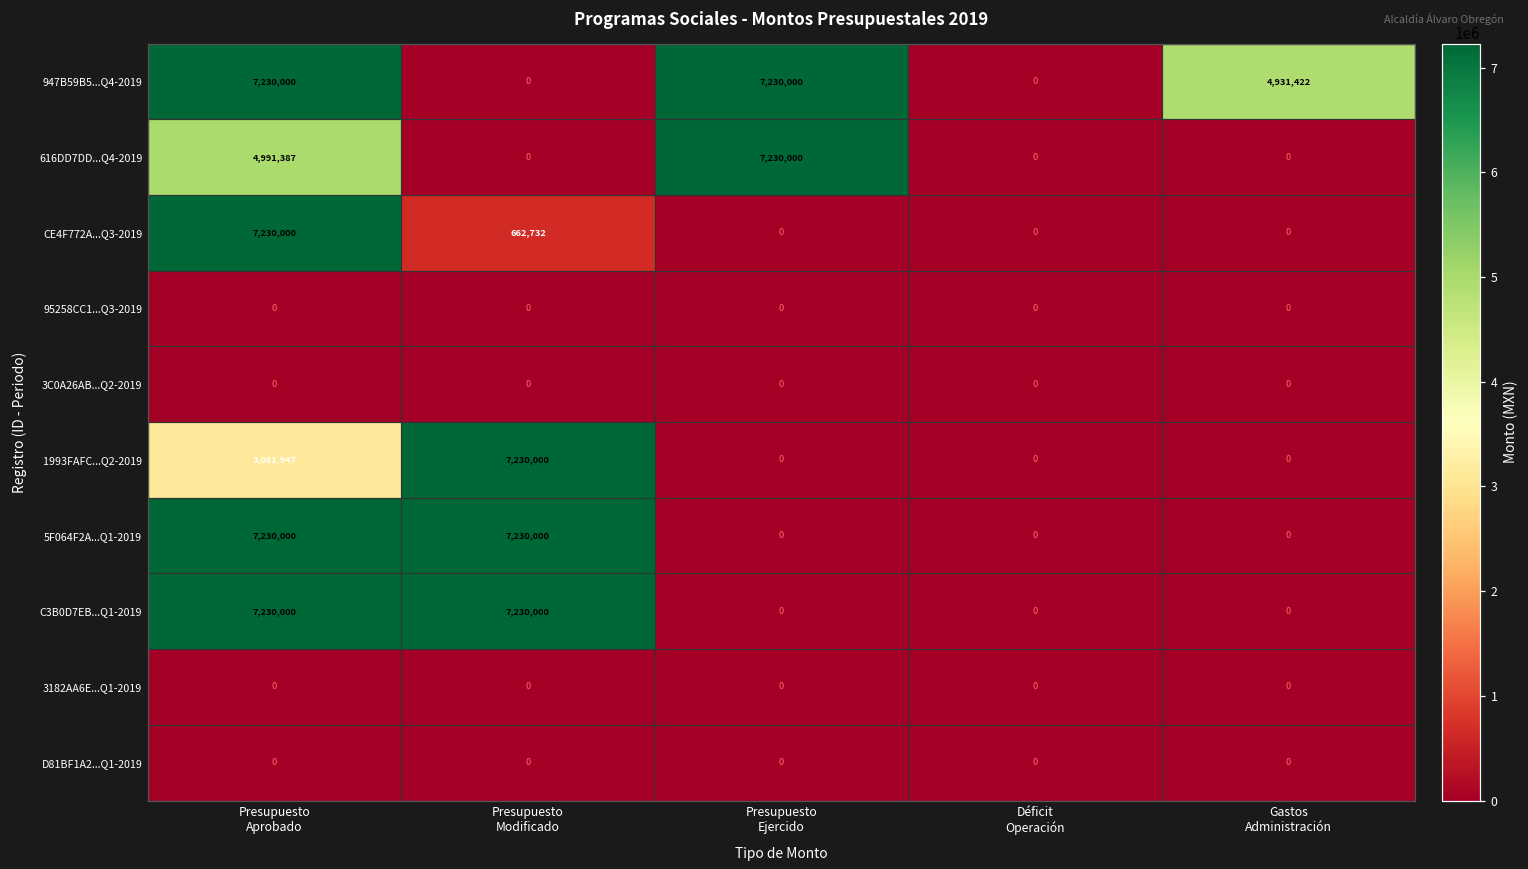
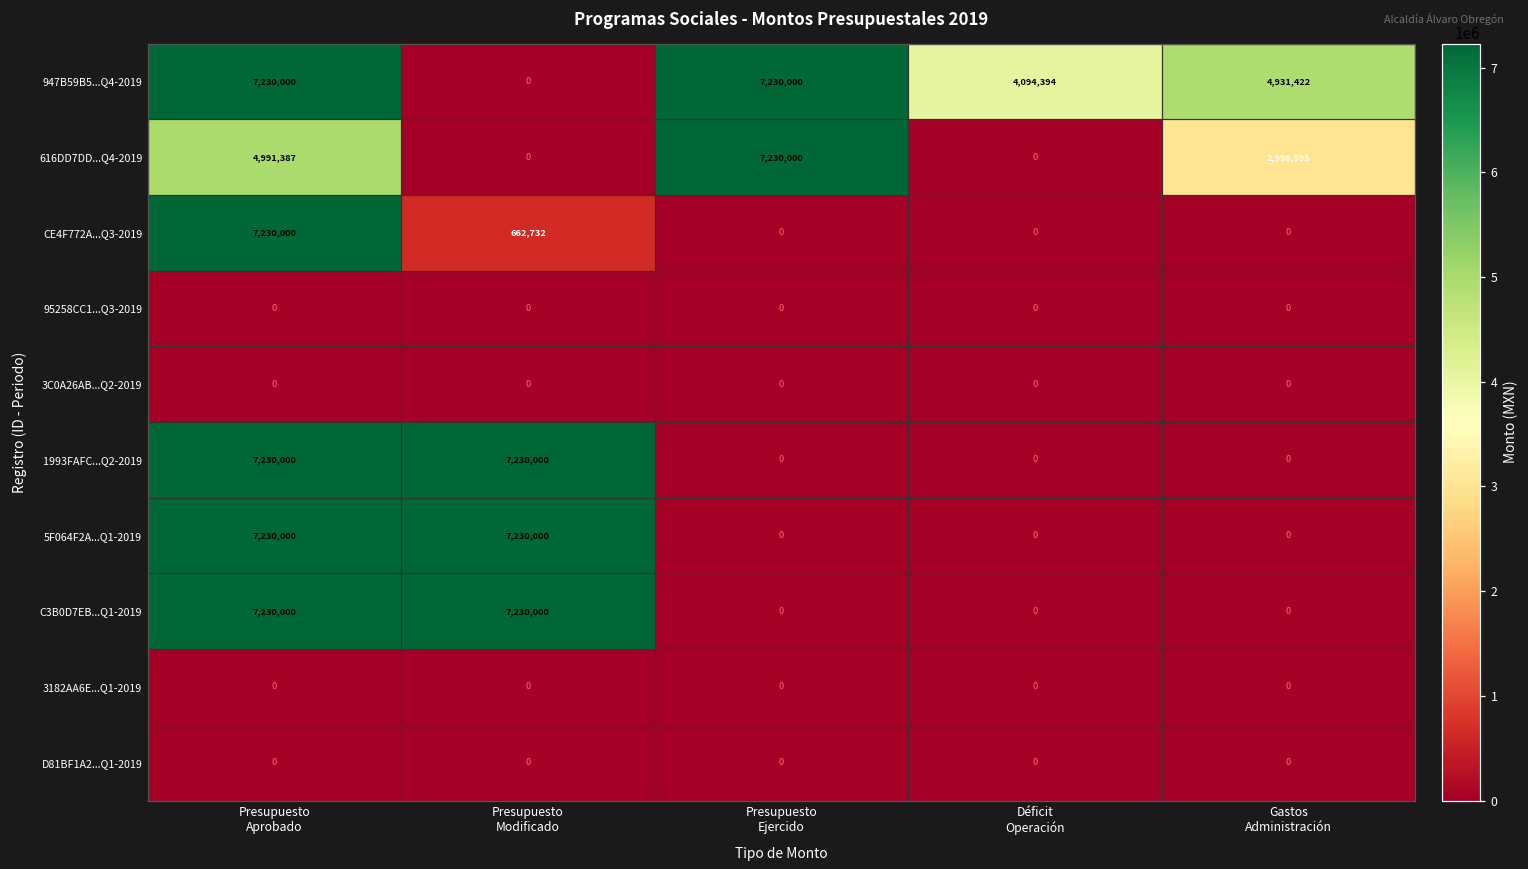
  {
    "947B59B5...Q4-2019": {
      "Presupuesto Aprobado": "7,230,000",
      "Presupuesto Modificado": "0",
      "Presupuesto Ejercido": "7,230,000",
-     "Déficit Operación": "0",
+     "Déficit Operación": "4,094,394",
      "Gastos Administración": "4,931,422"
    },
    "616DD7DD...Q4-2019": {
      "Presupuesto Aprobado": "4,991,387",
      "Presupuesto Modificado": "0",
      "Presupuesto Ejercido": "7,230,000",
      "Déficit Operación": "0",
-     "Gastos Administración": "0"
+     "Gastos Administración": "2,996,595"
    },
    "CE4F772A...Q3-2019": {
      "Presupuesto Aprobado": "7,230,000",
      "Presupuesto Modificado": "662,732",
      "Presupuesto Ejercido": "0",
      "Déficit Operación": "0",
      "Gastos Administración": "0"
    },
    "95258CC1...Q3-2019": {
      "Presupuesto Aprobado": "0",
      "Presupuesto Modificado": "0",
      "Presupuesto Ejercido": "0",
      "Déficit Operación": "0",
      "Gastos Administración": "0"
    },
    "3C0A26AB...Q2-2019": {
      "Presupuesto Aprobado": "0",
      "Presupuesto Modificado": "0",
      "Presupuesto Ejercido": "0",
      "Déficit Operación": "0",
      "Gastos Administración": "0"
    },
    "1993FAFC...Q2-2019": {
-     "Presupuesto Aprobado": "3,081,947",
+     "Presupuesto Aprobado": "7,230,000",
      "Presupuesto Modificado": "7,230,000",
      "Presupuesto Ejercido": "0",
      "Déficit Operación": "0",
      "Gastos Administración": "0"
    },
    "5F064F2A...Q1-2019": {
      "Presupuesto Aprobado": "7,230,000",
      "Presupuesto Modificado": "7,230,000",
      "Presupuesto Ejercido": "0",
      "Déficit Operación": "0",
      "Gastos Administración": "0"
    },
    "C3B0D7EB...Q1-2019": {
      "Presupuesto Aprobado": "7,230,000",
      "Presupuesto Modificado": "7,230,000",
      "Presupuesto Ejercido": "0",
      "Déficit Operación": "0",
      "Gastos Administración": "0"
    },
    "3182AA6E...Q1-2019": {
      "Presupuesto Aprobado": "0",
      "Presupuesto Modificado": "0",
      "Presupuesto Ejercido": "0",
      "Déficit Operación": "0",
      "Gastos Administración": "0"
    },
    "D81BF1A2...Q1-2019": {
      "Presupuesto Aprobado": "0",
      "Presupuesto Modificado": "0",
      "Presupuesto Ejercido": "0",
      "Déficit Operación": "0",
      "Gastos Administración": "0"
    }
  }
